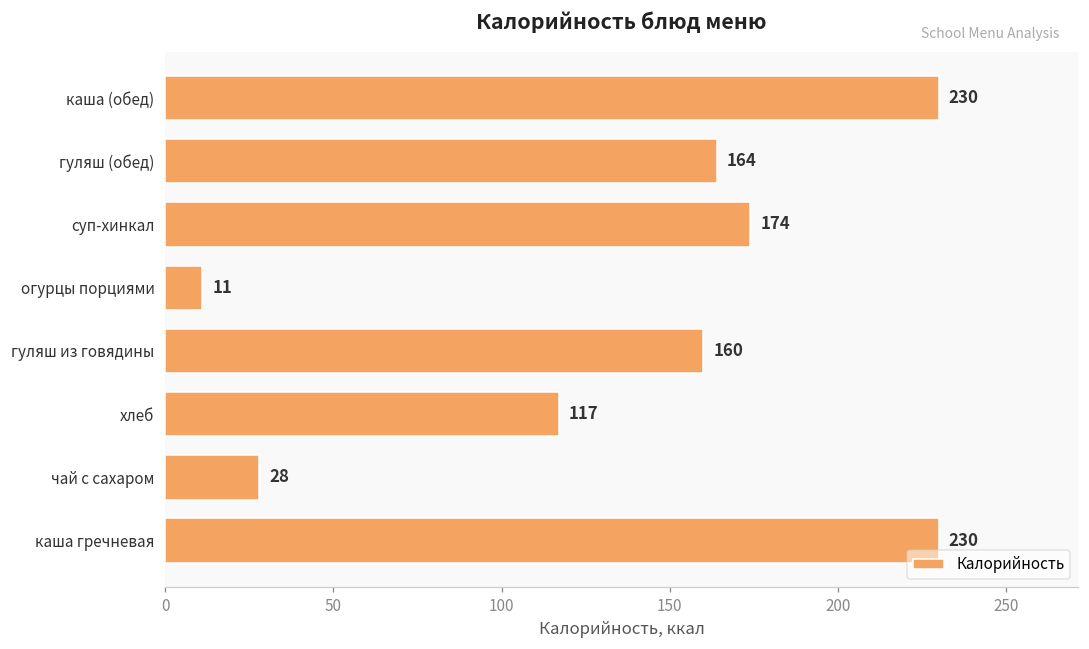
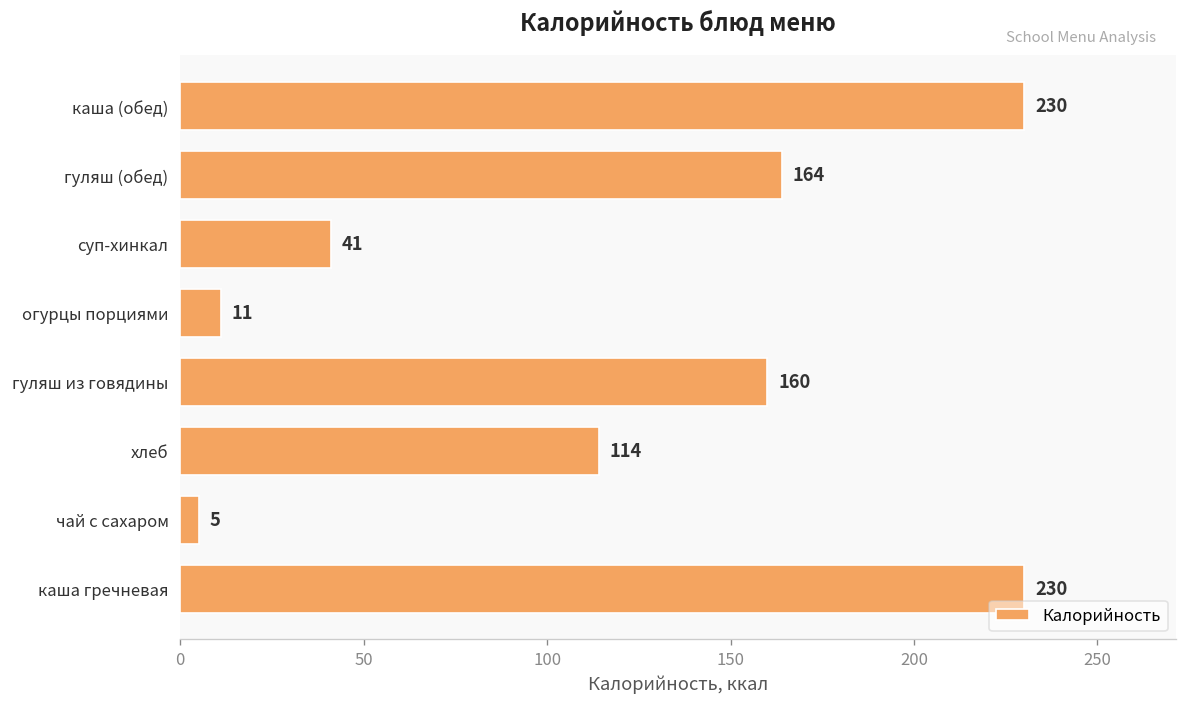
  {
    "каша (обед)": 230,
    "гуляш (обед)": 164,
-   "суп-хинкал": 174,
+   "суп-хинкал": 41,
    "огурцы порциями": 11,
    "гуляш из говядины": 160,
-   "хлеб": 117,
-   "чай с сахаром": 28,
+   "хлеб": 114,
+   "чай с сахаром": 5,
    "каша гречневая": 230
  }
